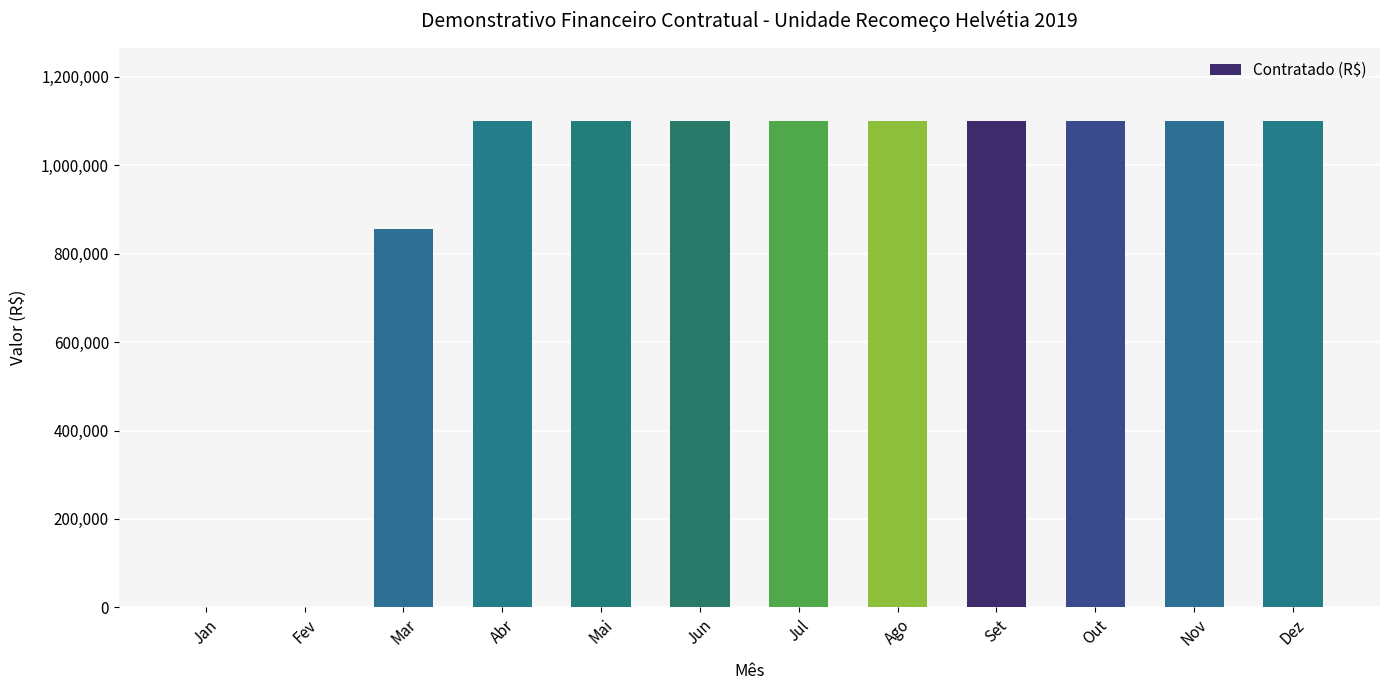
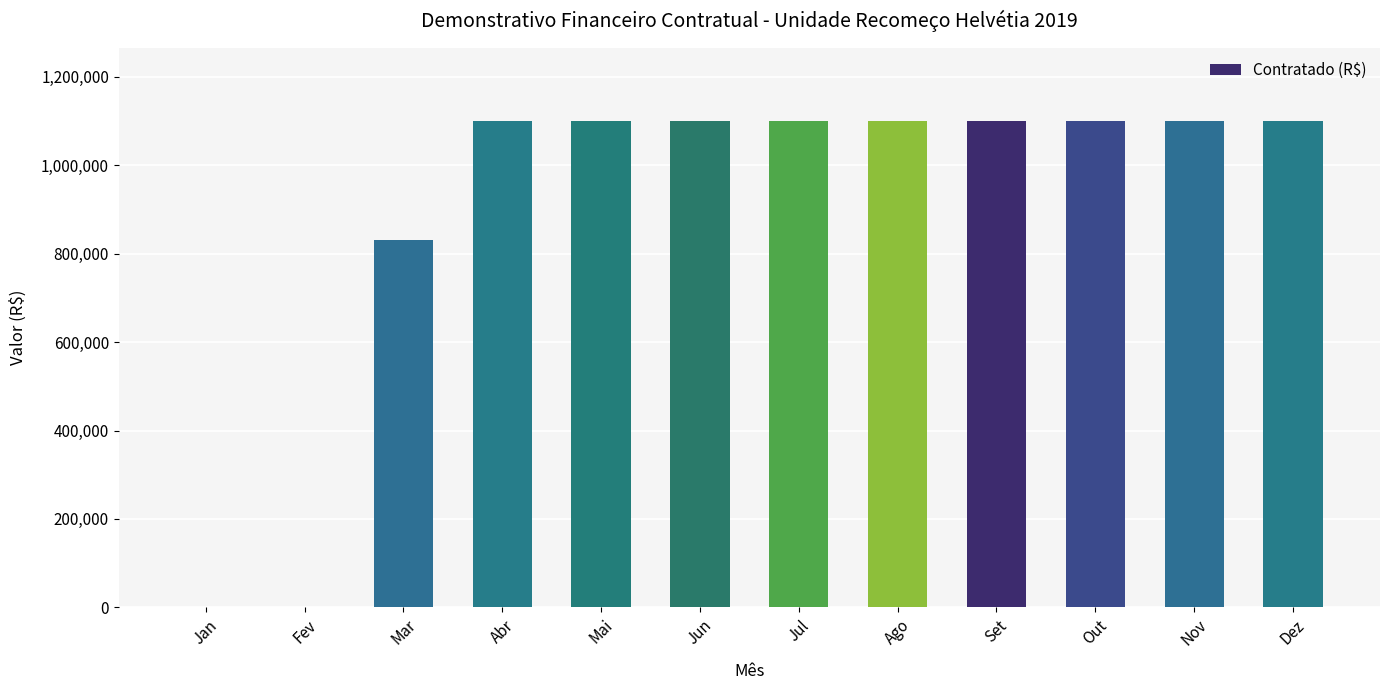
  {
    "Jan": "0",
    "Fev": "0",
-   "Mar": "860,000",
+   "Mar": "830,000",
    "Abr": "1,100,000",
    "Mai": "1,100,000",
    "Jun": "1,100,000",
    "Jul": "1,100,000",
    "Ago": "1,100,000",
    "Set": "1,100,000",
    "Out": "1,100,000",
    "Nov": "1,100,000",
    "Dez": "1,100,000"
  }
